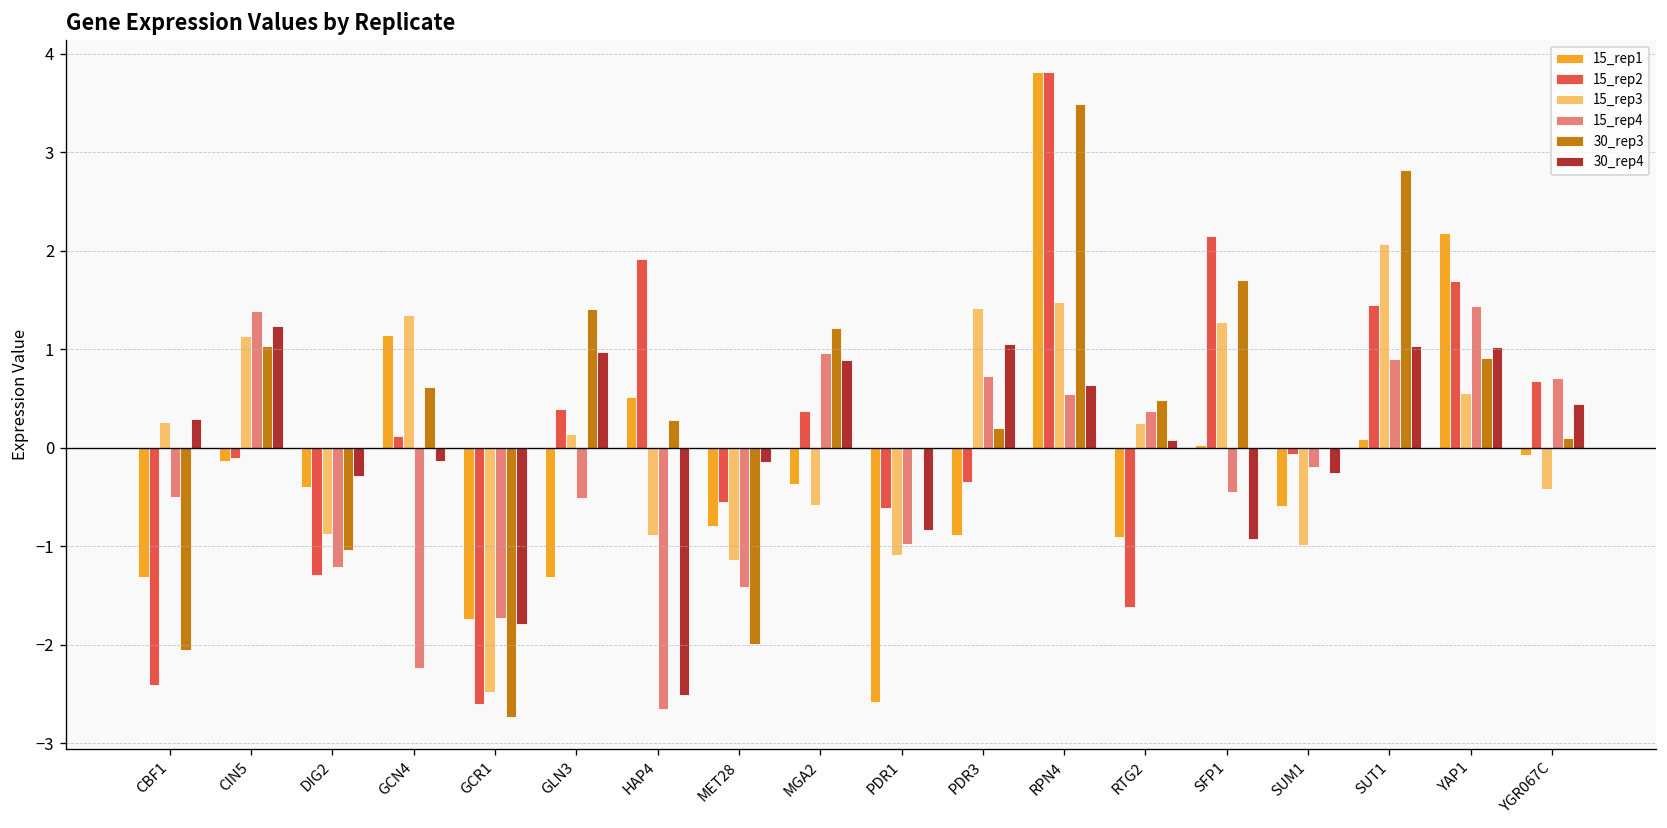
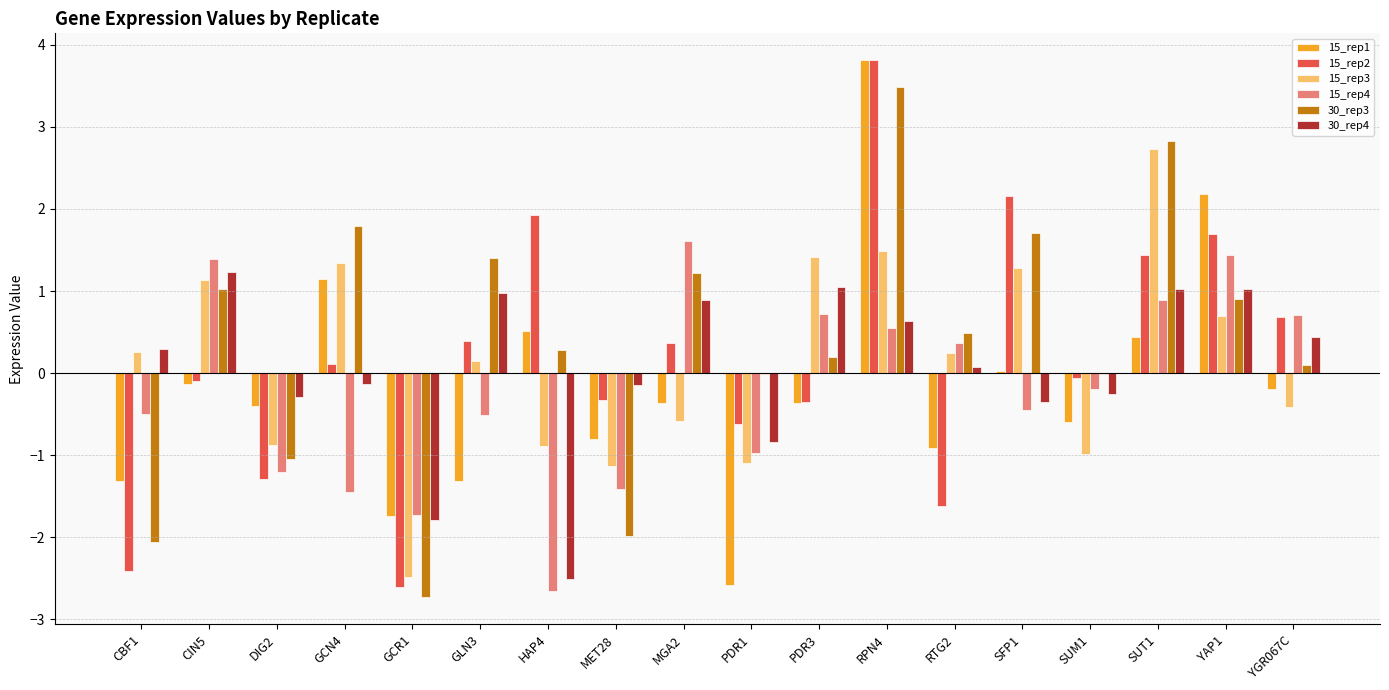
  {
    "15_rep1": {
      "CBF1": -1.3,
      "CIN5": -0.1,
      "DIG2": -0.4,
      "GCN4": 1.1,
      "GCR1": -1.7,
      "GLN3": -1.3,
      "HAP4": 0.5,
      "MET28": -0.8,
      "MGA2": -0.4,
      "PDR1": -2.6,
-     "PDR3": -0.9,
+     "PDR3": -0.4,
      "RPN4": 3.8,
      "RTG2": -0.9,
      "SFP1": 0.0,
      "SUM1": -0.6,
-     "SUT1": 0.1,
+     "SUT1": 0.4,
      "YAP1": 2.2,
-     "YGR067C": -0.1
+     "YGR067C": -0.2
    },
    "15_rep2": {
      "CBF1": -2.4,
      "CIN5": -0.1,
      "DIG2": -1.3,
      "GCN4": 0.1,
      "GCR1": -2.6,
      "GLN3": 0.4,
      "HAP4": 1.9,
-     "MET28": -0.6,
+     "MET28": -0.3,
      "MGA2": 0.4,
      "PDR1": -0.6,
      "PDR3": -0.3,
      "RPN4": 3.8,
      "RTG2": -1.6,
      "SFP1": 2.2,
      "SUM1": -0.1,
      "SUT1": 1.4,
      "YAP1": 1.7,
      "YGR067C": 0.7
    },
    "15_rep3": {
      "CBF1": 0.3,
      "CIN5": 1.1,
      "DIG2": -0.9,
      "GCN4": 1.3,
      "GCR1": -2.5,
      "GLN3": 0.1,
      "HAP4": -0.9,
      "MET28": -1.1,
      "MGA2": -0.6,
      "PDR1": -1.1,
      "PDR3": 1.4,
      "RPN4": 1.5,
      "RTG2": 0.2,
      "SFP1": 1.3,
      "SUM1": -1.0,
-     "SUT1": 2.1,
-     "YAP1": 0.6,
+     "SUT1": 2.7,
+     "YAP1": 0.7,
      "YGR067C": -0.4
    },
    "15_rep4": {
      "CBF1": -0.5,
      "CIN5": 1.4,
      "DIG2": -1.2,
-     "GCN4": -2.2,
+     "GCN4": -1.5,
      "GCR1": -1.7,
      "GLN3": -0.5,
      "HAP4": -2.7,
      "MET28": -1.4,
-     "MGA2": 1.0,
+     "MGA2": 1.6,
      "PDR1": -1.0,
      "PDR3": 0.7,
      "RPN4": 0.5,
      "RTG2": 0.4,
      "SFP1": -0.5,
      "SUM1": -0.2,
      "SUT1": 0.9,
      "YAP1": 1.4,
      "YGR067C": 0.7
    },
    "30_rep3": {
      "CBF1": -2.1,
      "CIN5": 1.0,
      "DIG2": -1.0,
-     "GCN4": 0.6,
+     "GCN4": 1.8,
      "GCR1": -2.7,
      "GLN3": 1.4,
      "HAP4": 0.3,
      "MET28": -2.0,
      "MGA2": 1.2,
      "PDR3": 0.2,
      "RPN4": 3.5,
      "RTG2": 0.5,
      "SFP1": 1.7,
      "SUT1": 2.8,
      "YAP1": 0.9,
      "YGR067C": 0.1
    },
    "30_rep4": {
      "CBF1": 0.3,
      "CIN5": 1.2,
      "DIG2": -0.3,
      "GCN4": -0.1,
      "GCR1": -1.8,
      "GLN3": 1.0,
      "HAP4": -2.5,
      "MET28": -0.1,
      "MGA2": 0.9,
      "PDR1": -0.8,
      "PDR3": 1.1,
      "RPN4": 0.6,
      "RTG2": 0.1,
-     "SFP1": -0.9,
+     "SFP1": -0.4,
      "SUM1": -0.3,
      "SUT1": 1.0,
      "YAP1": 1.0,
      "YGR067C": 0.4
    }
  }
